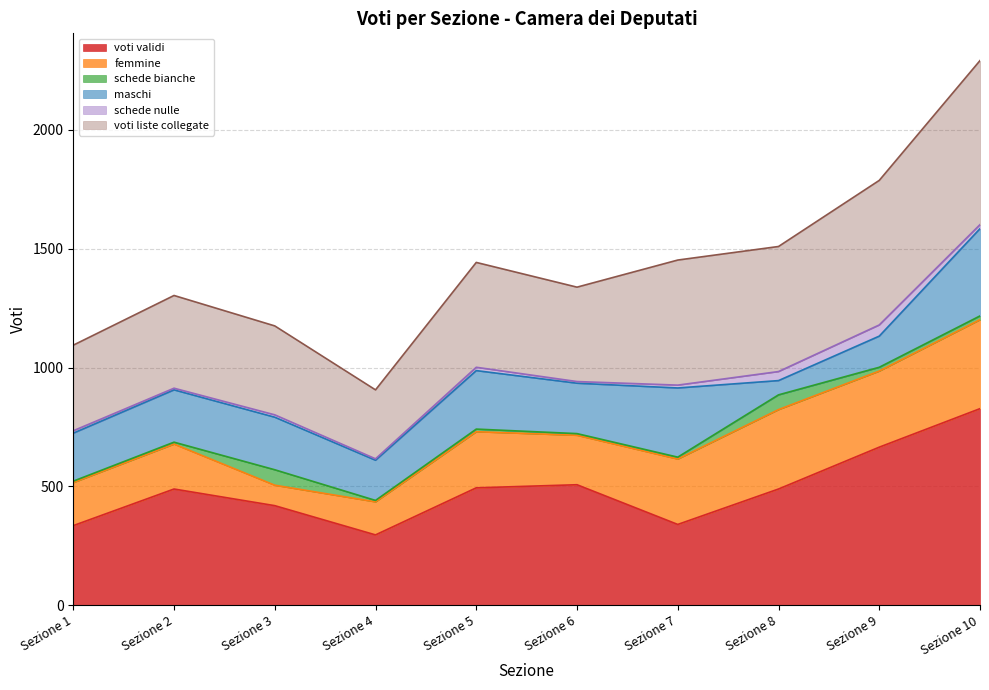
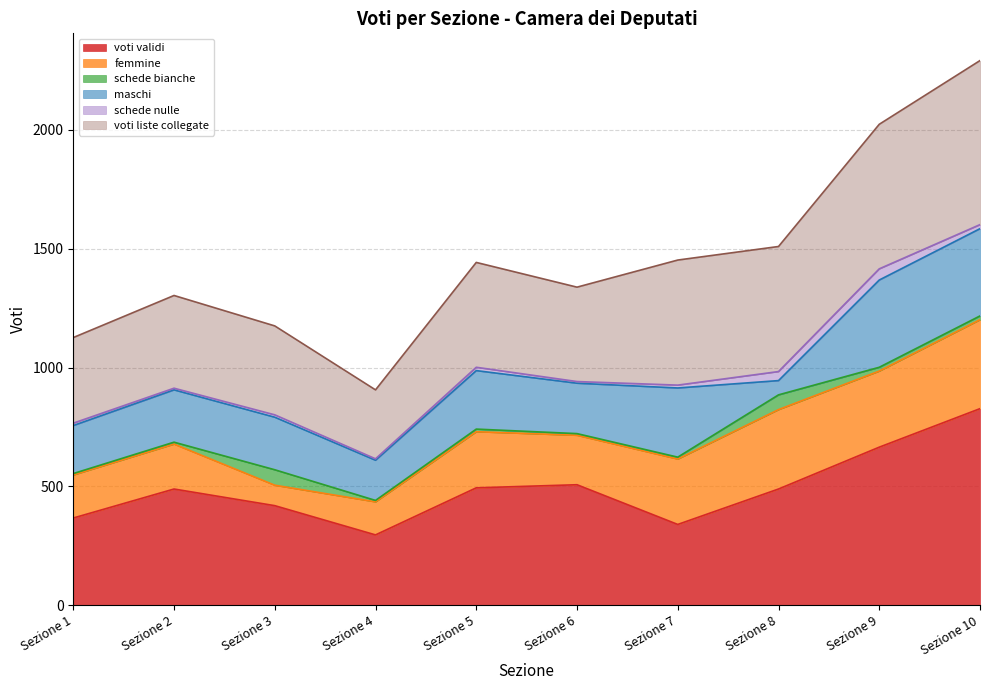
  {
    "voti validi": {
-     "Sezione 1": 340,
+     "Sezione 1": 370,
      "Sezione 2": 490,
      "Sezione 3": 420,
      "Sezione 4": 300,
      "Sezione 5": 490,
      "Sezione 6": 510,
      "Sezione 7": 340,
      "Sezione 8": 490,
      "Sezione 9": 670,
      "Sezione 10": 830
    },
    "femmine": {
      "Sezione 3": 90,
      "Sezione 5": 240,
      "Sezione 8": 330,
      "Sezione 9": 320,
      "Sezione 10": 370
    },
    "schede bianche": {
      "Sezione 3": 70,
      "Sezione 5": 10,
      "Sezione 8": 60,
      "Sezione 9": 20,
      "Sezione 10": 20
    },
    "maschi": {
      "Sezione 5": 250,
      "Sezione 7": 290,
      "Sezione 8": 60,
-     "Sezione 9": 130,
+     "Sezione 9": 370,
      "Sezione 10": 370
    }
  }
